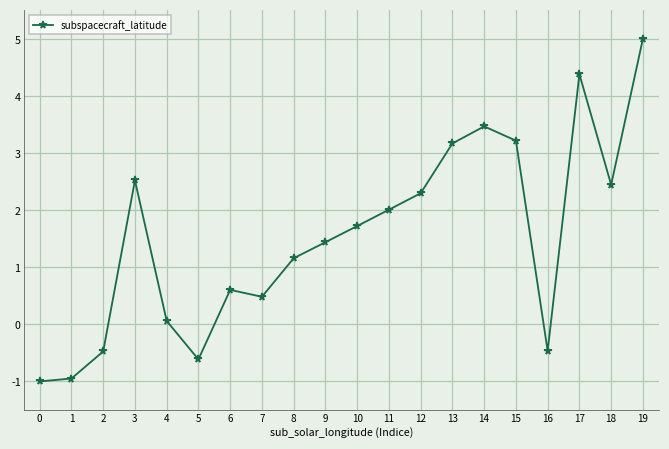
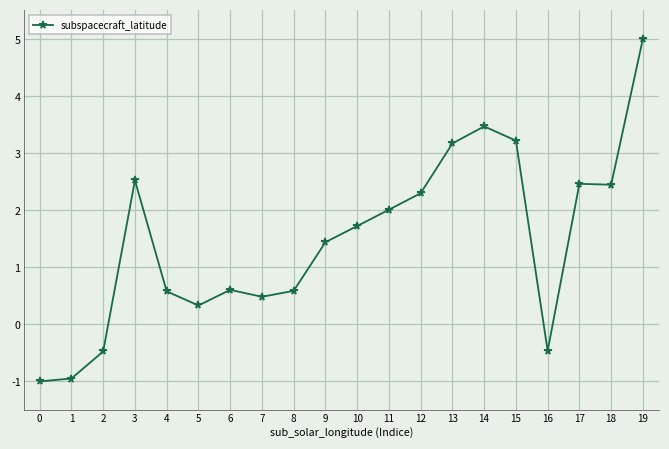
  {
    "0": -1.0,
    "1": -0.9,
    "2": -0.5,
    "3": 2.5,
-   "4": 0.1,
-   "5": -0.6,
+   "4": 0.6,
+   "5": 0.3,
    "6": 0.6,
    "7": 0.5,
-   "8": 1.2,
+   "8": 0.6,
    "9": 1.4,
    "10": 1.7,
    "11": 2.0,
    "12": 2.3,
    "13": 3.2,
    "14": 3.5,
    "15": 3.2,
    "16": -0.5,
-   "17": 4.4,
+   "17": 2.5,
    "18": 2.4,
    "19": 5.0
  }
